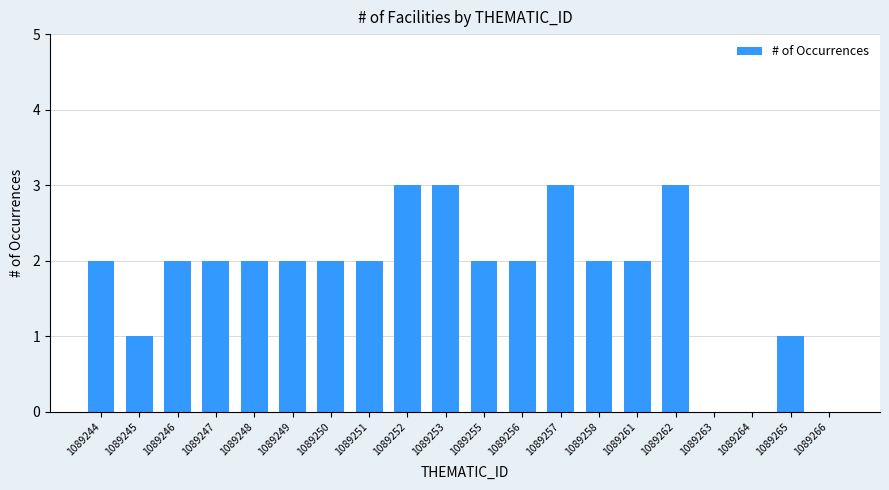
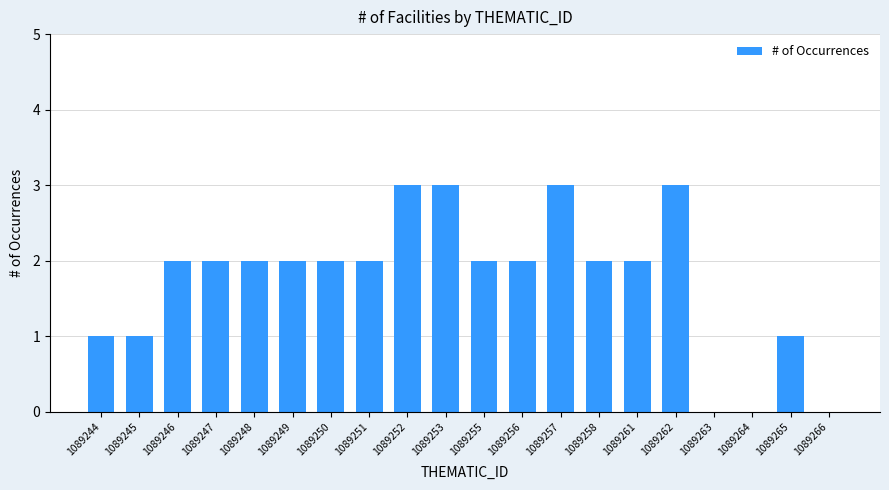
  {
-   "1089244": 2,
+   "1089244": 1,
    "1089245": 1,
    "1089246": 2,
    "1089247": 2,
    "1089248": 2,
    "1089249": 2,
    "1089250": 2,
    "1089251": 2,
    "1089252": 3,
    "1089253": 3,
    "1089255": 2,
    "1089256": 2,
    "1089257": 3,
    "1089258": 2,
    "1089261": 2,
    "1089262": 3,
    "1089263": 0,
    "1089264": 0,
    "1089265": 1,
    "1089266": 0
  }
